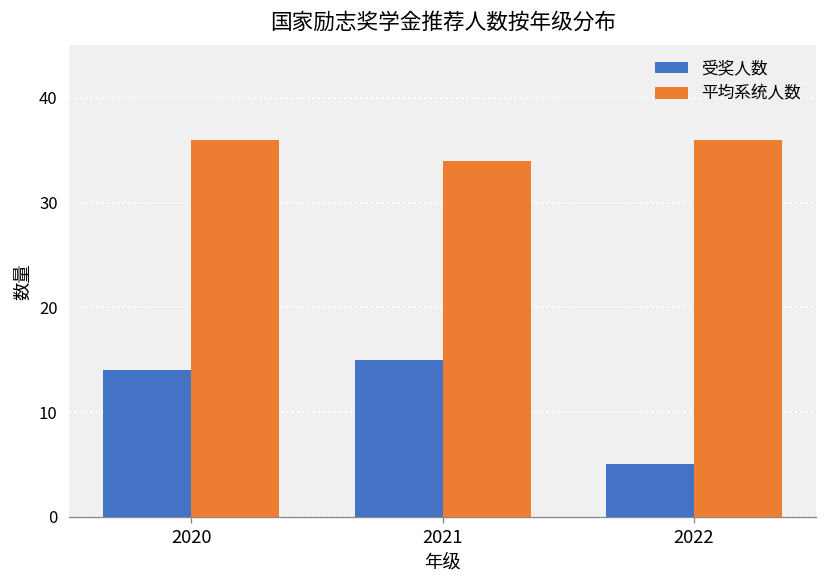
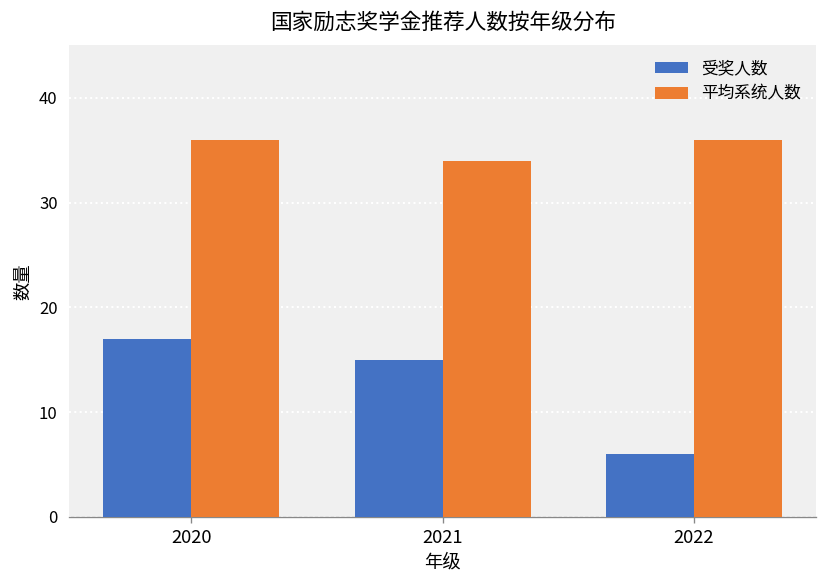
  {
    "受奖人数": {
-     "2020": 14,
+     "2020": 17,
      "2021": 15,
-     "2022": 5
+     "2022": 6
    },
    "平均系统人数": {
      "2020": 36,
      "2021": 34,
      "2022": 36
    }
  }
